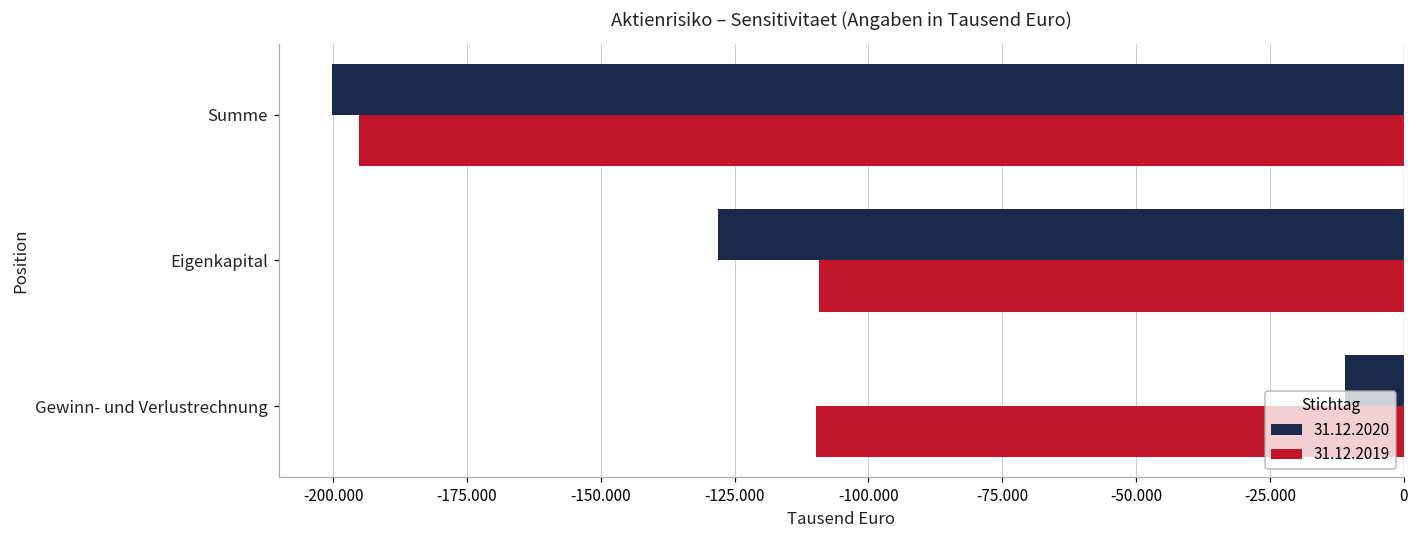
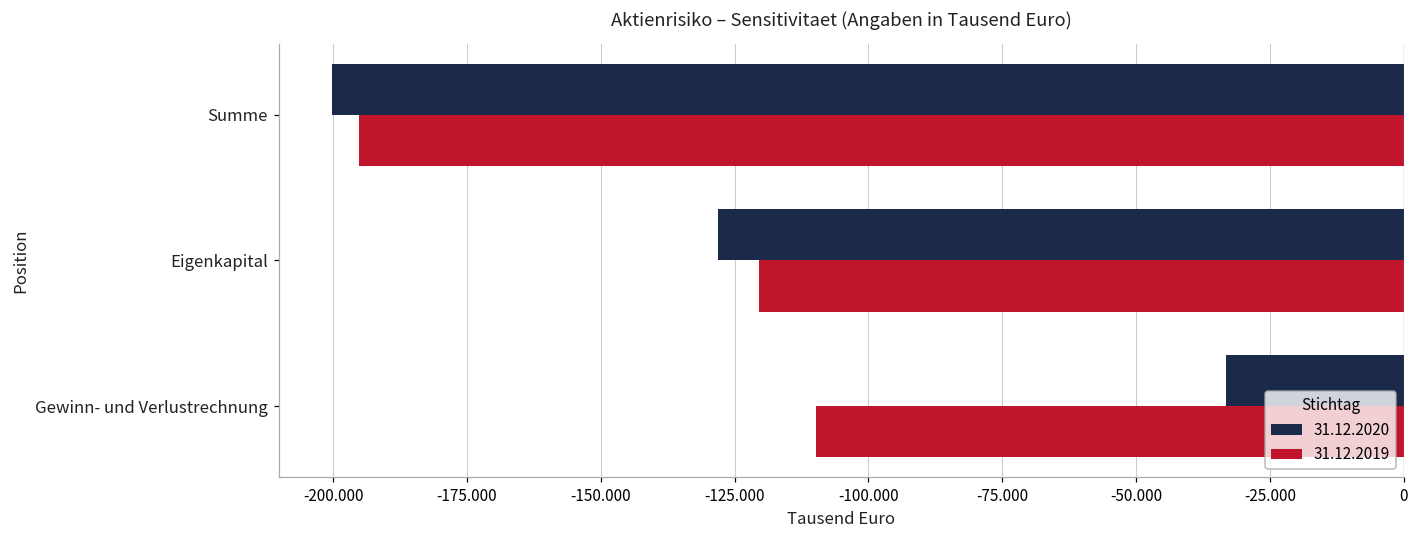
  {
    "31.12.2020": {
      "Summe": -200,
      "Eigenkapital": -128,
-     "Gewinn- und Verlustrechnung": -11
+     "Gewinn- und Verlustrechnung": -33
    },
    "31.12.2019": {
      "Summe": -195,
-     "Eigenkapital": -109,
+     "Eigenkapital": -120,
      "Gewinn- und Verlustrechnung": -110
    }
  }
